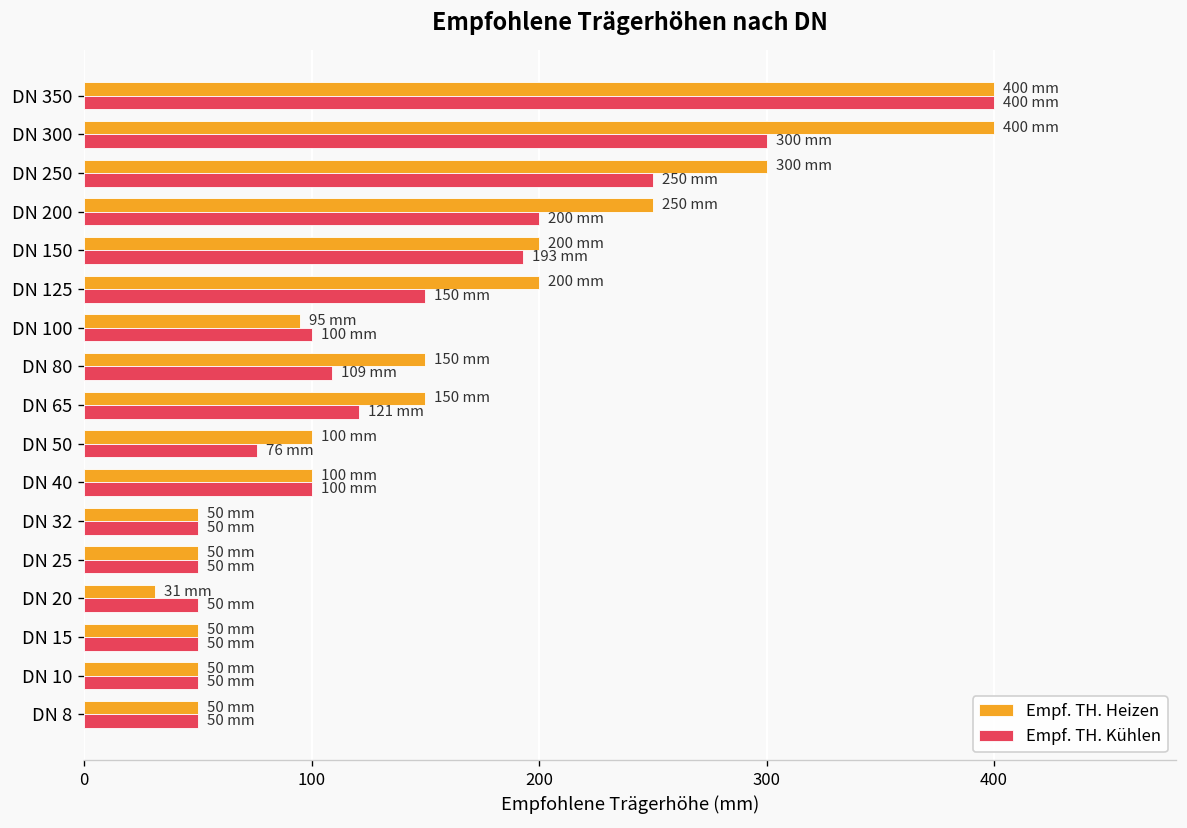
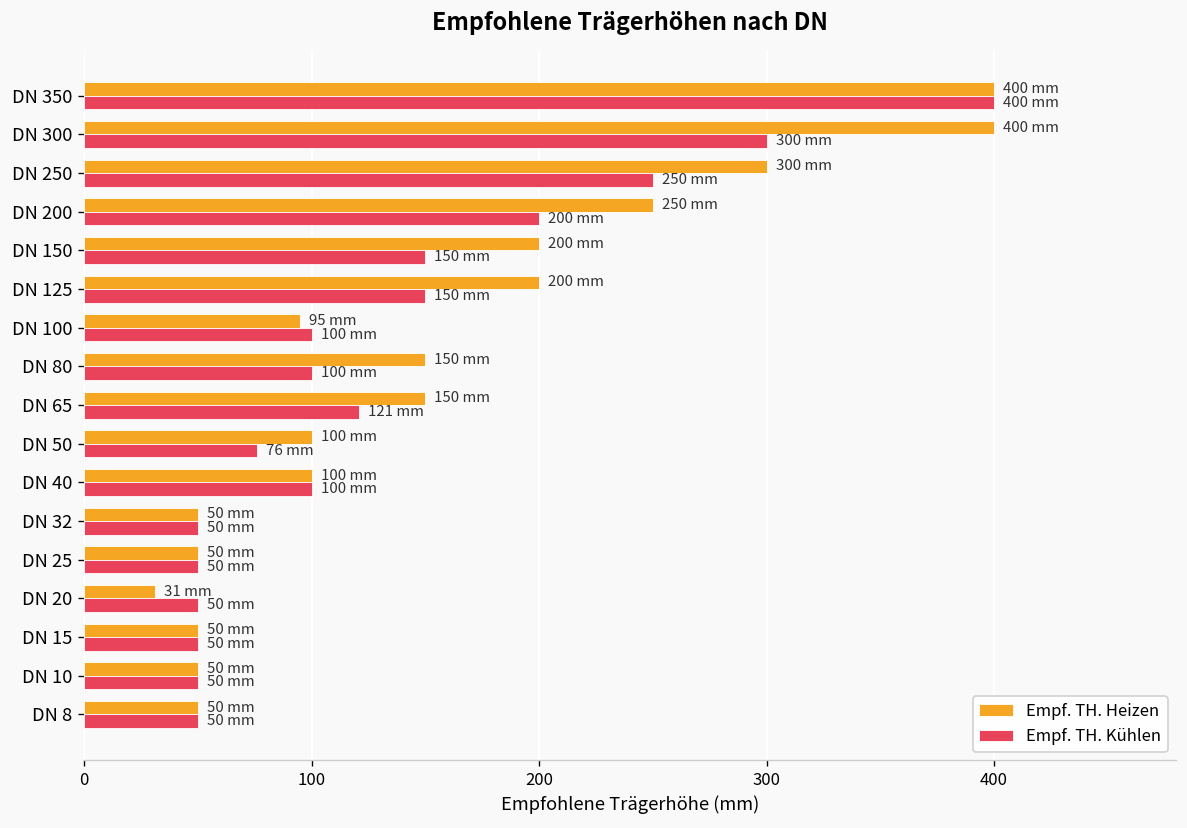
  {
    "Empf. TH. Heizen": {
      "DN 350": 400,
      "DN 300": 400,
      "DN 250": 300,
      "DN 200": 250,
      "DN 150": 200,
      "DN 125": 200,
      "DN 100": 95,
      "DN 80": 150,
      "DN 65": 150,
      "DN 50": 100,
      "DN 40": 100,
      "DN 32": 50,
      "DN 25": 50,
      "DN 20": 31,
      "DN 15": 50,
      "DN 10": 50,
      "DN 8": 50
    },
    "Empf. TH. Kühlen": {
      "DN 350": 400,
      "DN 300": 300,
      "DN 250": 250,
      "DN 200": 200,
-     "DN 150": 193,
+     "DN 150": 150,
      "DN 125": 150,
      "DN 100": 100,
-     "DN 80": 109,
+     "DN 80": 100,
      "DN 65": 121,
      "DN 50": 76,
      "DN 40": 100,
      "DN 32": 50,
      "DN 25": 50,
      "DN 20": 50,
      "DN 15": 50,
      "DN 10": 50,
      "DN 8": 50
    }
  }
